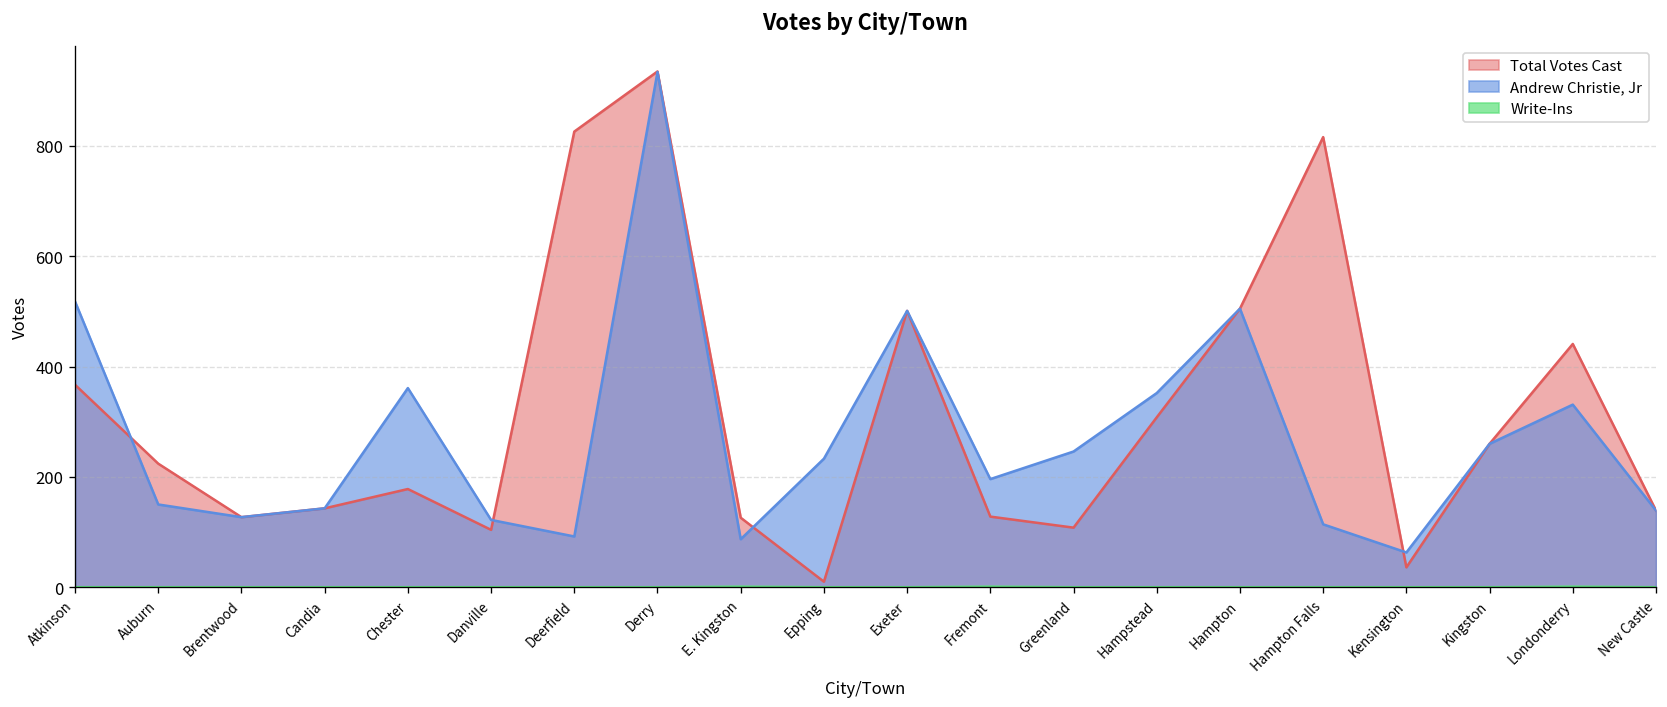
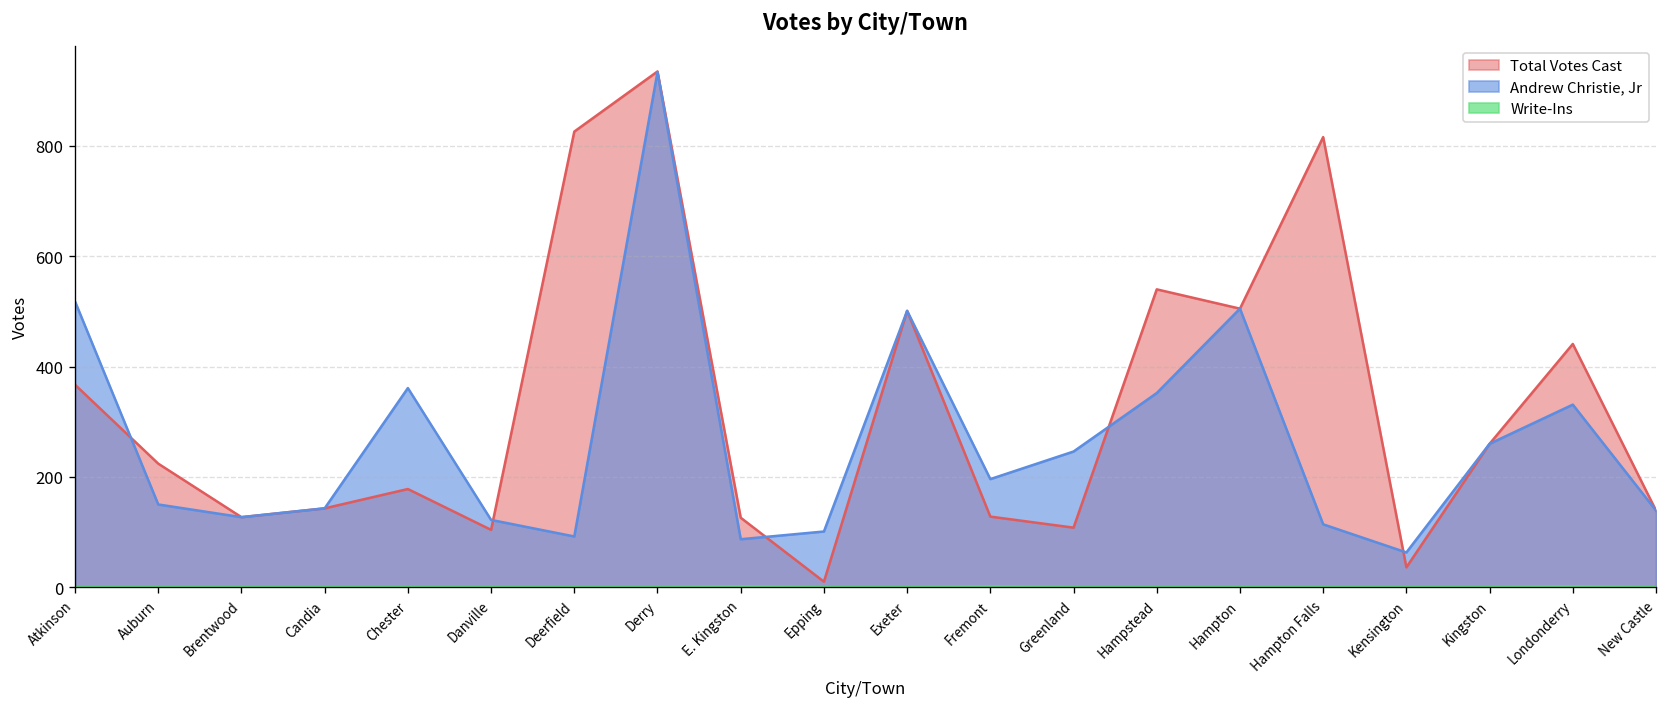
  {
    "Total Votes Cast": {
      "Atkinson": 370,
      "Auburn": 220,
      "Chester": 180,
      "Danville": 100,
      "Deerfield": 830,
      "E. Kingston": 130,
      "Epping": 10,
      "Fremont": 130,
      "Greenland": 110,
-     "Hampstead": 310,
+     "Hampstead": 540,
      "Hampton Falls": 820,
      "Kensington": 40,
      "Londonderry": 440
    },
    "Andrew Christie, Jr": {
      "Atkinson": 520,
      "Auburn": 150,
      "Chester": 360,
      "Danville": 120,
      "Deerfield": 90,
      "E. Kingston": 90,
-     "Epping": 230,
+     "Epping": 100,
      "Fremont": 200,
      "Greenland": 250,
      "Hampstead": 350,
      "Hampton Falls": 110,
      "Kensington": 60,
      "Londonderry": 330
    },
    "Write-Ins": {
      "Atkinson": 0,
      "Auburn": 0,
      "Brentwood": 0,
      "Candia": 0,
      "Chester": 0,
      "Danville": 0,
      "Deerfield": 0,
      "Derry": 0,
      "E. Kingston": 0,
      "Epping": 0,
      "Exeter": 0,
      "Fremont": 0,
      "Greenland": 0,
      "Hampstead": 0,
      "Hampton": 0,
      "Hampton Falls": 0,
      "Kensington": 0,
      "Kingston": 0,
      "Londonderry": 0,
      "New Castle": 0
    }
  }
